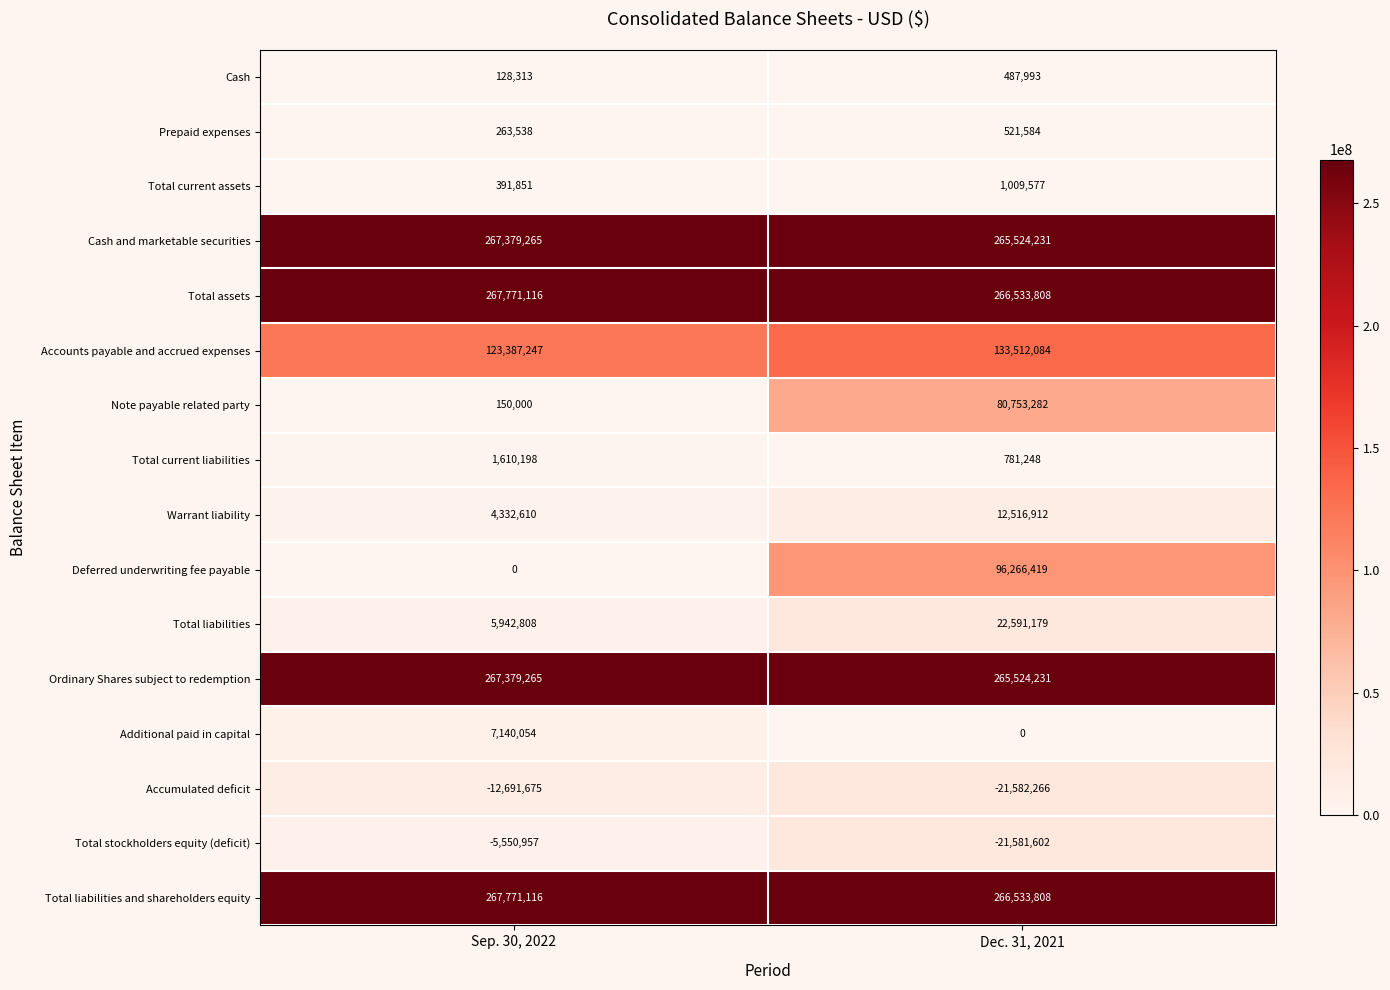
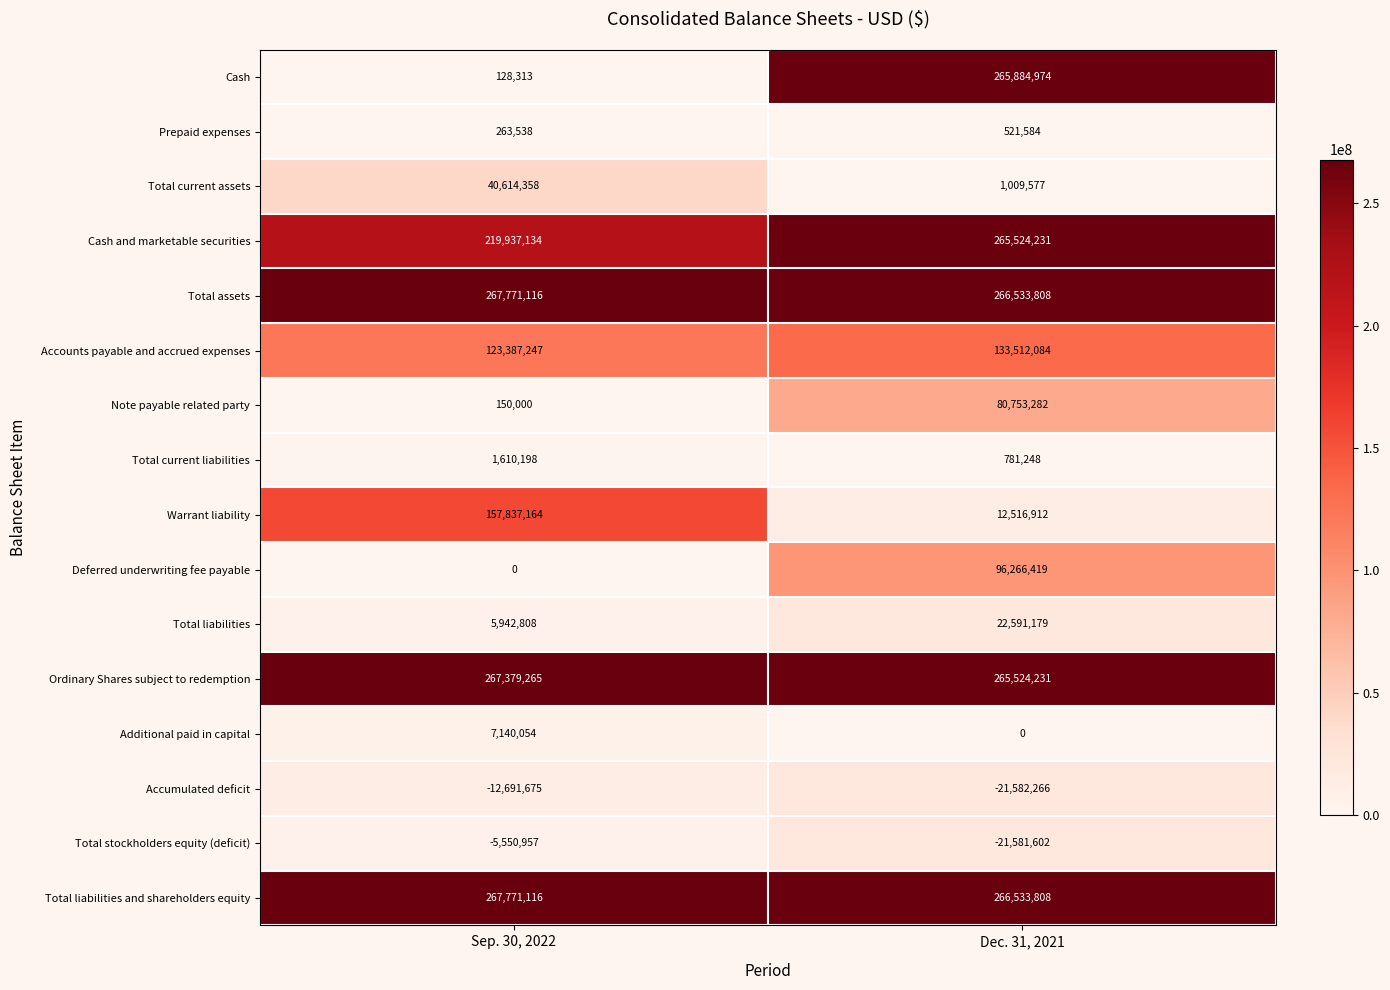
  {
    "Cash": {
      "Sep. 30, 2022": "128,313",
-     "Dec. 31, 2021": "487,993"
+     "Dec. 31, 2021": "265,884,974"
    },
    "Prepaid expenses": {
      "Sep. 30, 2022": "263,538",
      "Dec. 31, 2021": "521,584"
    },
    "Total current assets": {
-     "Sep. 30, 2022": "391,851",
+     "Sep. 30, 2022": "40,614,358",
      "Dec. 31, 2021": "1,009,577"
    },
    "Cash and marketable securities": {
-     "Sep. 30, 2022": "267,379,265",
+     "Sep. 30, 2022": "219,937,134",
      "Dec. 31, 2021": "265,524,231"
    },
    "Total assets": {
      "Sep. 30, 2022": "267,771,116",
      "Dec. 31, 2021": "266,533,808"
    },
    "Accounts payable and accrued expenses": {
      "Sep. 30, 2022": "123,387,247",
      "Dec. 31, 2021": "133,512,084"
    },
    "Note payable related party": {
      "Sep. 30, 2022": "150,000",
      "Dec. 31, 2021": "80,753,282"
    },
    "Total current liabilities": {
      "Sep. 30, 2022": "1,610,198",
      "Dec. 31, 2021": "781,248"
    },
    "Warrant liability": {
-     "Sep. 30, 2022": "4,332,610",
+     "Sep. 30, 2022": "157,837,164",
      "Dec. 31, 2021": "12,516,912"
    },
    "Deferred underwriting fee payable": {
      "Sep. 30, 2022": "0",
      "Dec. 31, 2021": "96,266,419"
    },
    "Total liabilities": {
      "Sep. 30, 2022": "5,942,808",
      "Dec. 31, 2021": "22,591,179"
    },
    "Ordinary Shares subject to redemption": {
      "Sep. 30, 2022": "267,379,265",
      "Dec. 31, 2021": "265,524,231"
    },
    "Additional paid in capital": {
      "Sep. 30, 2022": "7,140,054",
      "Dec. 31, 2021": "0"
    },
    "Accumulated deficit": {
      "Sep. 30, 2022": "-12,691,675",
      "Dec. 31, 2021": "-21,582,266"
    },
    "Total stockholders equity (deficit)": {
      "Sep. 30, 2022": "-5,550,957",
      "Dec. 31, 2021": "-21,581,602"
    },
    "Total liabilities and shareholders equity": {
      "Sep. 30, 2022": "267,771,116",
      "Dec. 31, 2021": "266,533,808"
    }
  }
